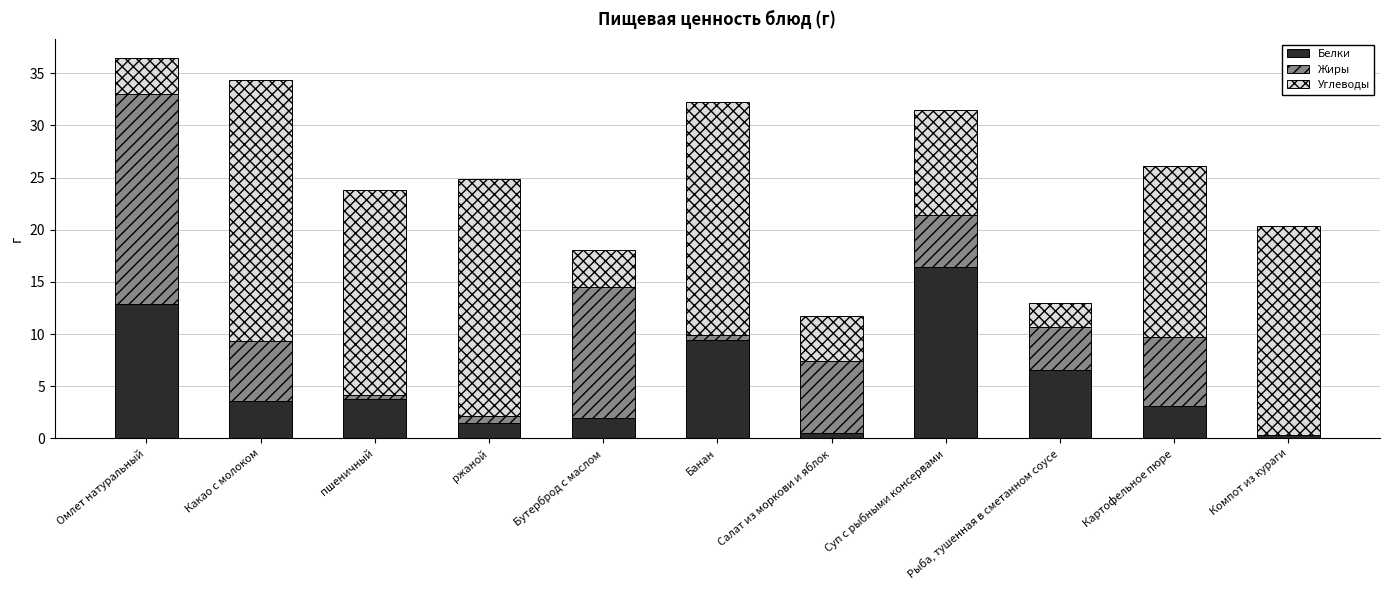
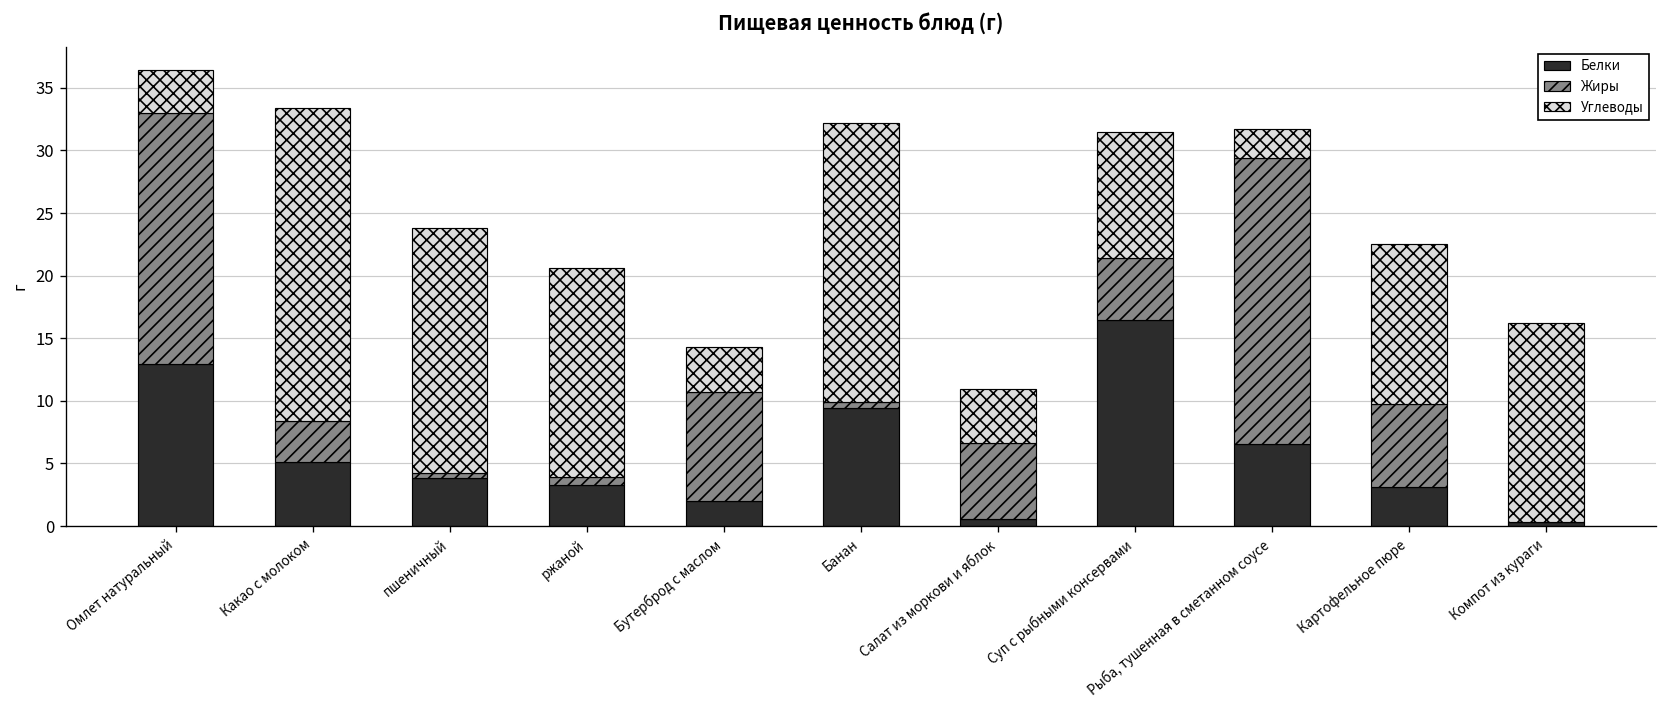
  {
    "Белки": {
      "Омлет натуральный": 12.9,
-     "Какао с молоком": 3.6,
+     "Какао с молоком": 5.1,
      "пшеничный": 3.8,
-     "ржаной": 1.5,
+     "ржаной": 3.3,
      "Бутерброд с маслом": 2.0,
      "Банан": 9.4,
      "Салат из моркови и яблок": 0.5,
      "Суп с рыбными консервами": 16.4,
      "Рыба, тушенная в сметанном соусе": 6.5,
      "Картофельное пюре": 3.2,
      "Компот из кураги": 0.3
    },
    "Жиры": {
      "Омлет натуральный": 20.1,
-     "Какао с молоком": 5.7,
+     "Какао с молоком": 3.3,
      "пшеничный": 0.4,
      "ржаной": 0.6,
-     "Бутерброд с маслом": 12.5,
+     "Бутерброд с маслом": 8.7,
      "Банан": 0.5,
-     "Салат из моркови и яблок": 6.9,
+     "Салат из моркови и яблок": 6.1,
      "Суп с рыбными консервами": 5.0,
-     "Рыба, тушенная в сметанном соусе": 4.2,
+     "Рыба, тушенная в сметанном соусе": 22.8,
      "Картофельное пюре": 6.6,
      "Компот из кураги": 0.0
    },
    "Углеводы": {
      "Омлет натуральный": 3.5,
      "Какао с молоком": 25.0,
      "пшеничный": 19.6,
-     "ржаной": 22.8,
+     "ржаной": 16.7,
      "Бутерброд с маслом": 3.6,
      "Банан": 22.3,
      "Салат из моркови и яблок": 4.3,
      "Суп с рыбными консервами": 10.0,
      "Рыба, тушенная в сметанном соусе": 2.3,
-     "Картофельное пюре": 16.4,
-     "Компот из кураги": 20.1
+     "Картофельное пюре": 12.8,
+     "Компот из кураги": 15.9
    }
  }
